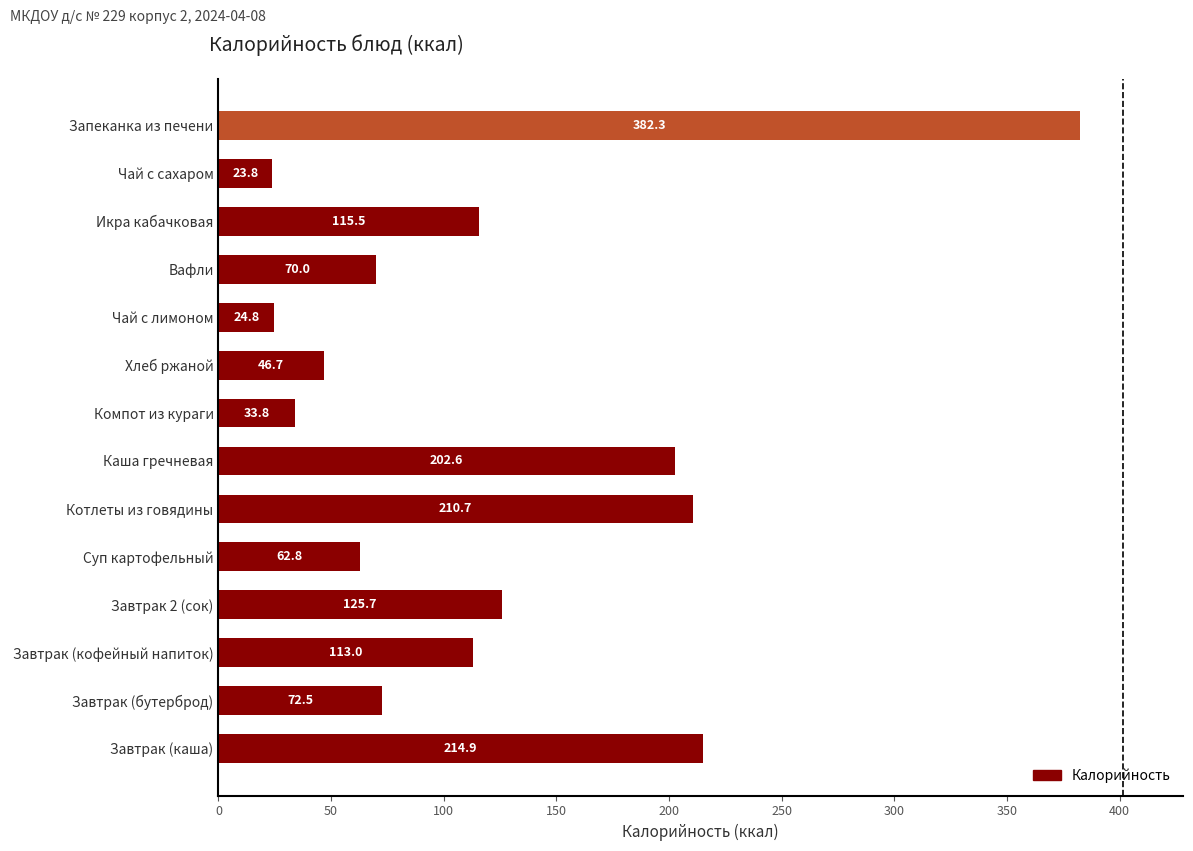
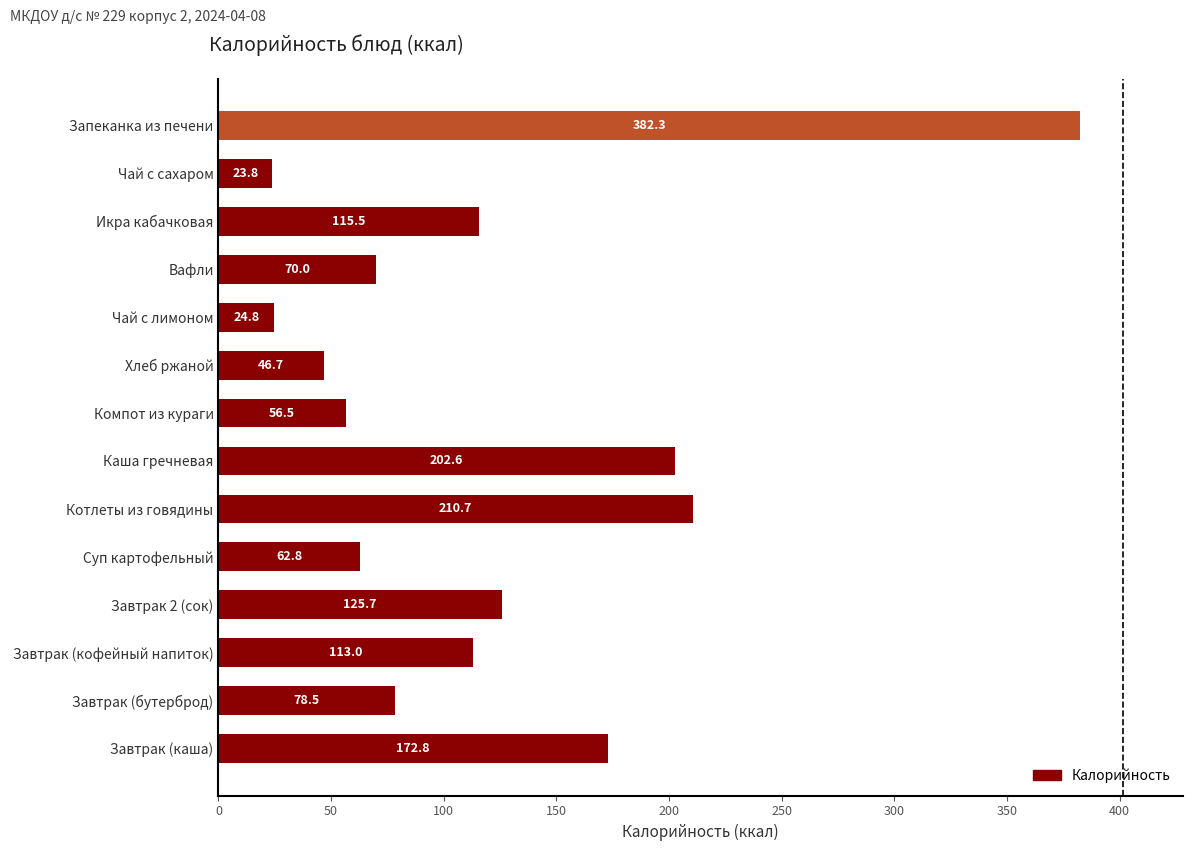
  {
    "Запеканка из печени": 382.3,
    "Чай с сахаром": 23.8,
    "Икра кабачковая": 115.5,
    "Вафли": 70.0,
    "Чай с лимоном": 24.8,
    "Хлеб ржаной": 46.7,
-   "Компот из кураги": 33.8,
+   "Компот из кураги": 56.5,
    "Каша гречневая": 202.6,
    "Котлеты из говядины": 210.7,
    "Суп картофельный": 62.8,
    "Завтрак 2 (сок)": 125.7,
    "Завтрак (кофейный напиток)": 113.0,
-   "Завтрак (бутерброд)": 72.5,
-   "Завтрак (каша)": 214.9
+   "Завтрак (бутерброд)": 78.5,
+   "Завтрак (каша)": 172.8
  }
